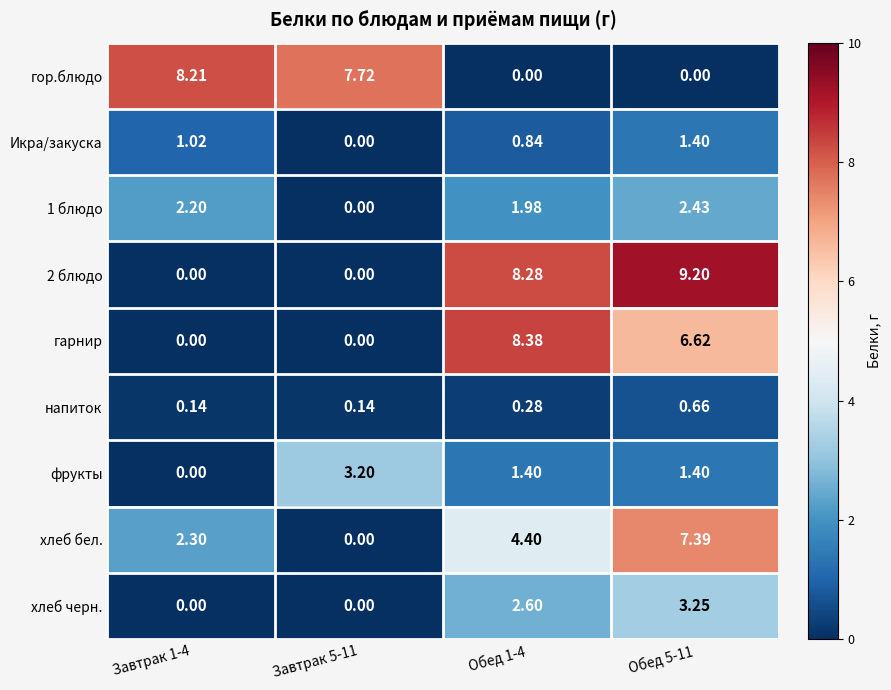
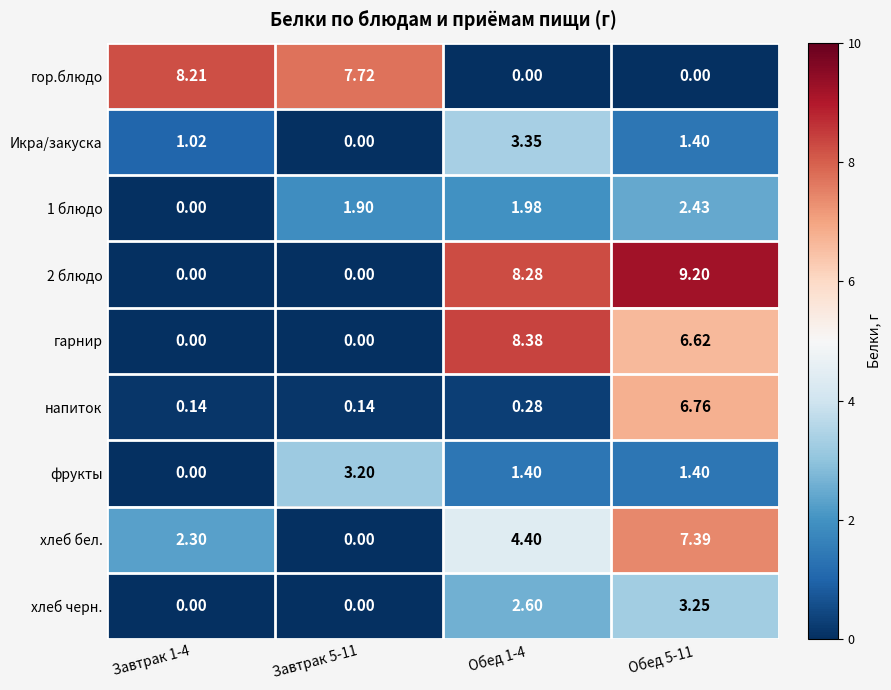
  {
    "гор.блюдо": {
      "Завтрак 1-4": 8.21,
      "Завтрак 5-11": 7.72,
      "Обед 1-4": 0.00,
      "Обед 5-11": 0.00
    },
    "Икра/закуска": {
      "Завтрак 1-4": 1.02,
      "Завтрак 5-11": 0.00,
-     "Обед 1-4": 0.84,
+     "Обед 1-4": 3.35,
      "Обед 5-11": 1.40
    },
    "1 блюдо": {
-     "Завтрак 1-4": 2.20,
-     "Завтрак 5-11": 0.00,
+     "Завтрак 1-4": 0.00,
+     "Завтрак 5-11": 1.90,
      "Обед 1-4": 1.98,
      "Обед 5-11": 2.43
    },
    "2 блюдо": {
      "Завтрак 1-4": 0.00,
      "Завтрак 5-11": 0.00,
      "Обед 1-4": 8.28,
      "Обед 5-11": 9.20
    },
    "гарнир": {
      "Завтрак 1-4": 0.00,
      "Завтрак 5-11": 0.00,
      "Обед 1-4": 8.38,
      "Обед 5-11": 6.62
    },
    "напиток": {
      "Завтрак 1-4": 0.14,
      "Завтрак 5-11": 0.14,
      "Обед 1-4": 0.28,
-     "Обед 5-11": 0.66
+     "Обед 5-11": 6.76
    },
    "фрукты": {
      "Завтрак 1-4": 0.00,
      "Завтрак 5-11": 3.20,
      "Обед 1-4": 1.40,
      "Обед 5-11": 1.40
    },
    "хлеб бел.": {
      "Завтрак 1-4": 2.30,
      "Завтрак 5-11": 0.00,
      "Обед 1-4": 4.40,
      "Обед 5-11": 7.39
    },
    "хлеб черн.": {
      "Завтрак 1-4": 0.00,
      "Завтрак 5-11": 0.00,
      "Обед 1-4": 2.60,
      "Обед 5-11": 3.25
    }
  }
